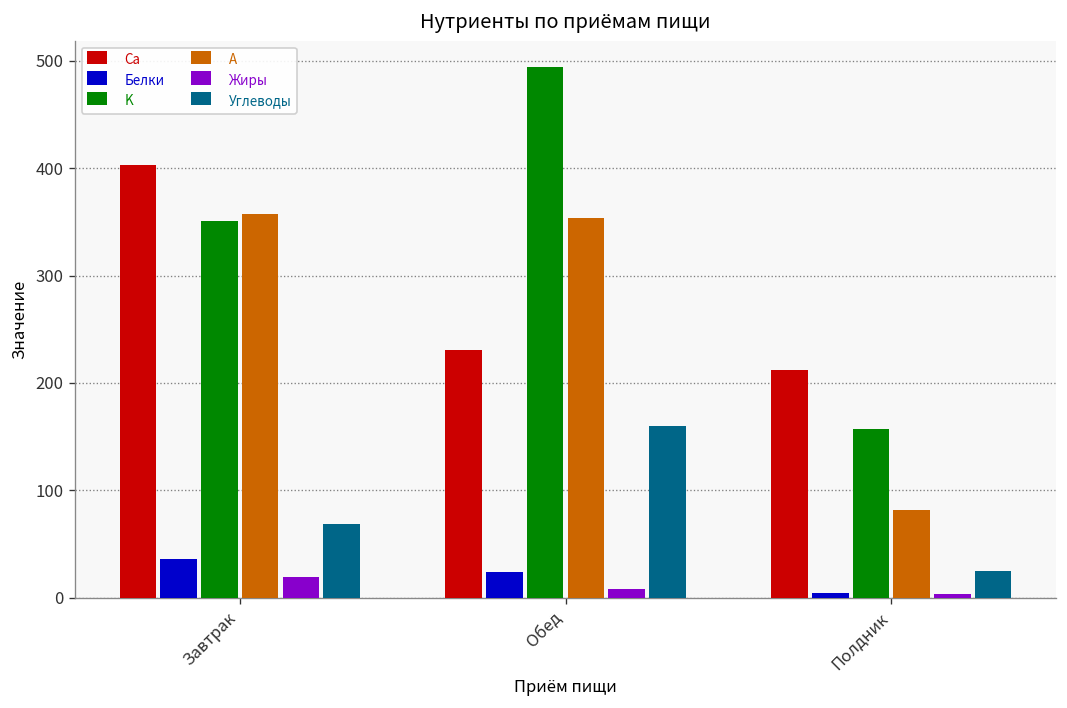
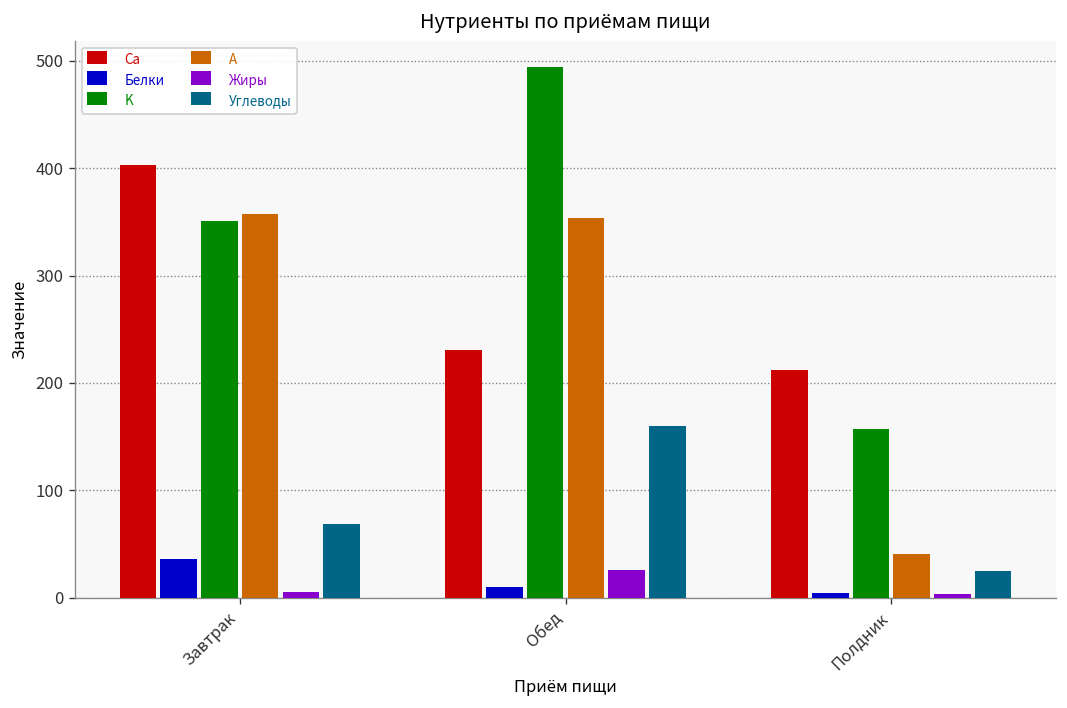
  {
    "Ca": {
      "Завтрак": 400,
      "Обед": 230,
      "Полдник": 210
    },
    "Белки": {
      "Завтрак": 40,
-     "Обед": 20,
+     "Обед": 10,
      "Полдник": 0
    },
    "K": {
      "Завтрак": 350,
      "Обед": 490,
      "Полдник": 160
    },
    "A": {
      "Завтрак": 360,
      "Обед": 350,
-     "Полдник": 80
+     "Полдник": 40
    },
    "Жиры": {
-     "Завтрак": 20,
-     "Обед": 10,
+     "Завтрак": 10,
+     "Обед": 30,
      "Полдник": 0
    },
    "Углеводы": {
      "Завтрак": 70,
      "Обед": 160,
      "Полдник": 20
    }
  }
